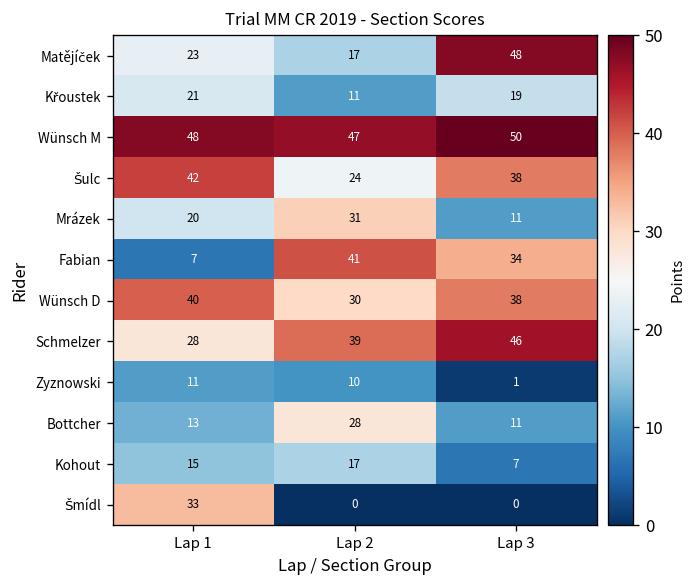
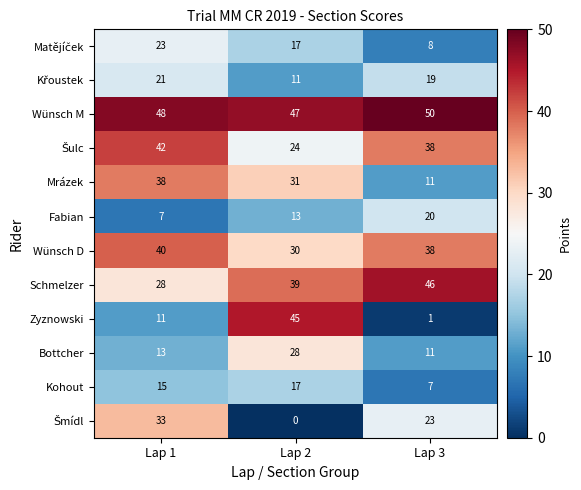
  {
    "Matějíček": {
      "Lap 1": 23,
      "Lap 2": 17,
-     "Lap 3": 48
+     "Lap 3": 8
    },
    "Křoustek": {
      "Lap 1": 21,
      "Lap 2": 11,
      "Lap 3": 19
    },
    "Wünsch M": {
      "Lap 1": 48,
      "Lap 2": 47,
      "Lap 3": 50
    },
    "Šulc": {
      "Lap 1": 42,
      "Lap 2": 24,
      "Lap 3": 38
    },
    "Mrázek": {
-     "Lap 1": 20,
+     "Lap 1": 38,
      "Lap 2": 31,
      "Lap 3": 11
    },
    "Fabian": {
      "Lap 1": 7,
-     "Lap 2": 41,
-     "Lap 3": 34
+     "Lap 2": 13,
+     "Lap 3": 20
    },
    "Wünsch D": {
      "Lap 1": 40,
      "Lap 2": 30,
      "Lap 3": 38
    },
    "Schmelzer": {
      "Lap 1": 28,
      "Lap 2": 39,
      "Lap 3": 46
    },
    "Zyznowski": {
      "Lap 1": 11,
-     "Lap 2": 10,
+     "Lap 2": 45,
      "Lap 3": 1
    },
    "Bottcher": {
      "Lap 1": 13,
      "Lap 2": 28,
      "Lap 3": 11
    },
    "Kohout": {
      "Lap 1": 15,
      "Lap 2": 17,
      "Lap 3": 7
    },
    "Šmídl": {
      "Lap 1": 33,
      "Lap 2": 0,
-     "Lap 3": 0
+     "Lap 3": 23
    }
  }
